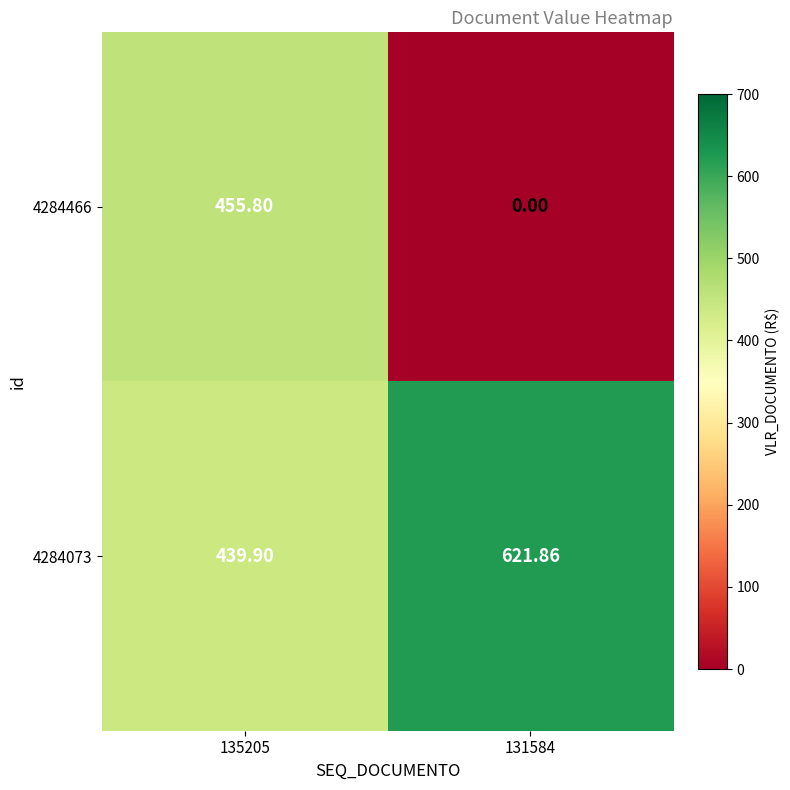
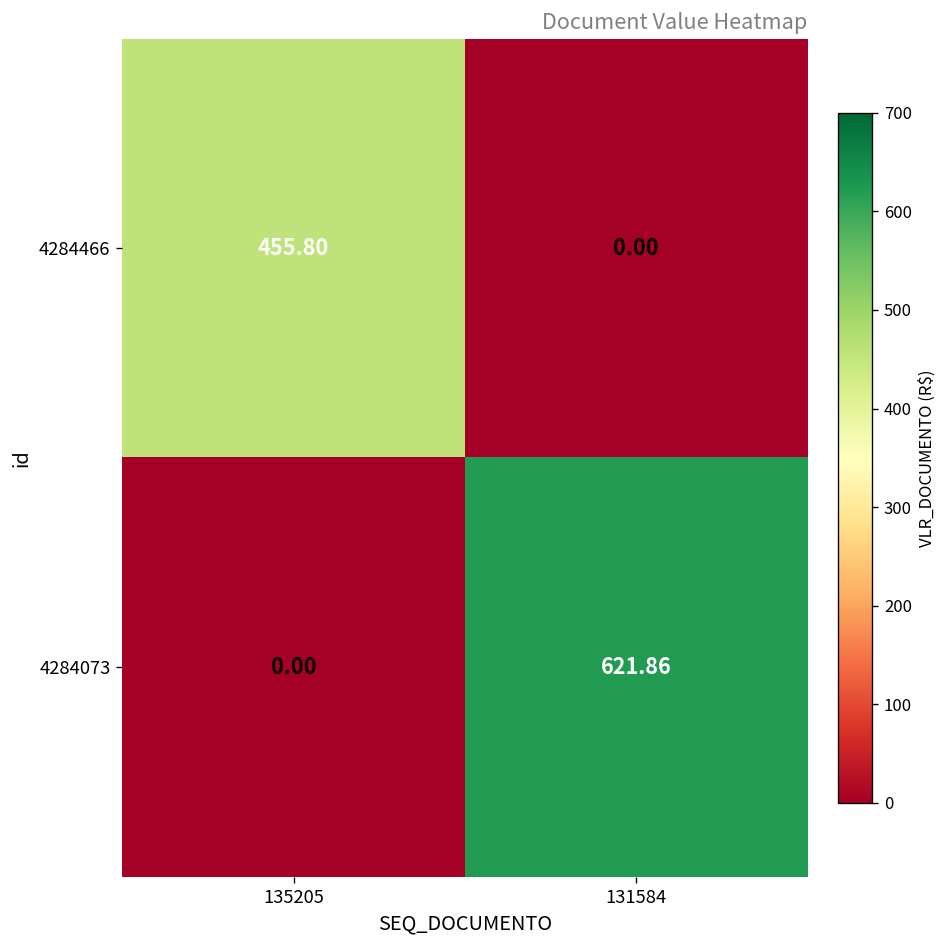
  {
    "4284466": {
      "135205": 455.80,
      "131584": 0.00
    },
    "4284073": {
-     "135205": 439.90,
+     "135205": 0.00,
      "131584": 621.86
    }
  }
